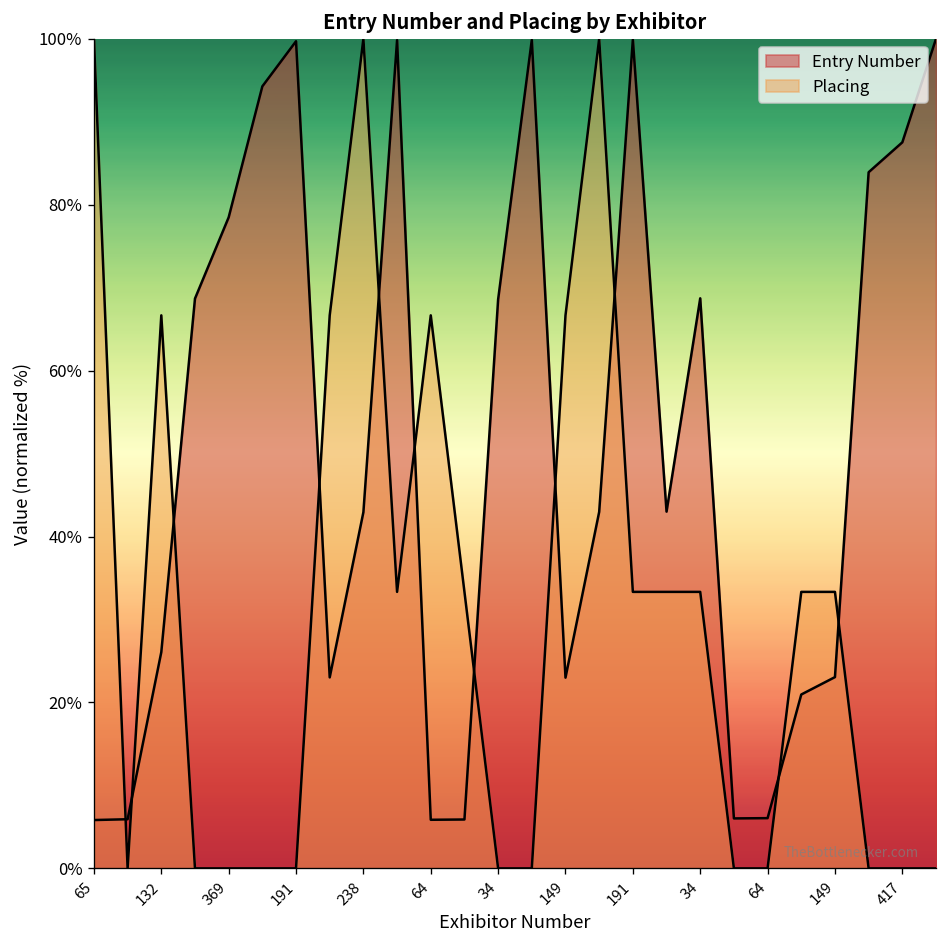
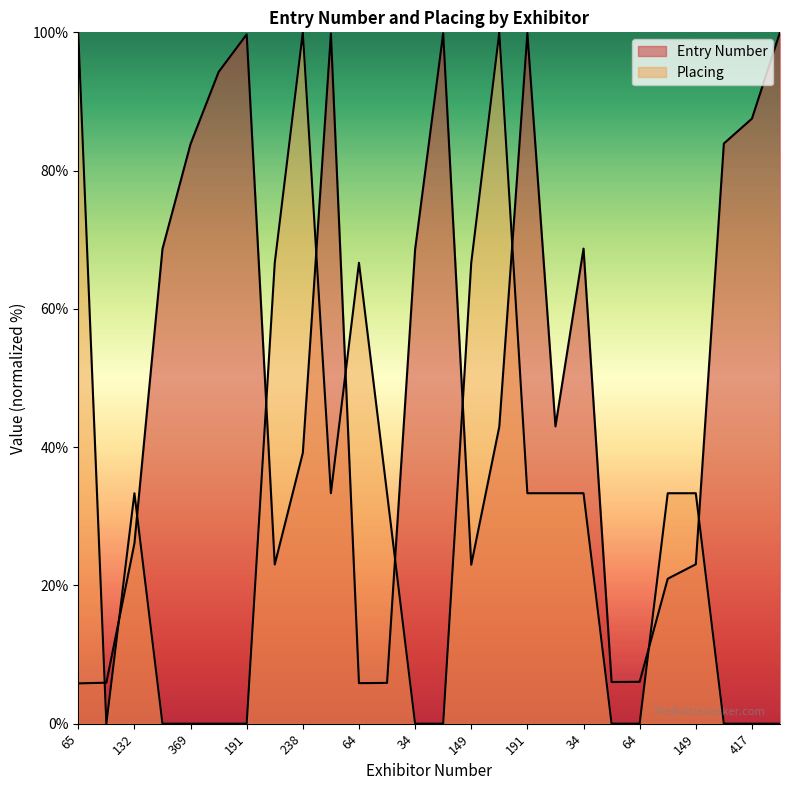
  {
    "Entry Number": {
      "65": "6%",
      "132": "26%",
-     "369": "78%",
-     "238": "43%",
+     "369": "84%",
+     "238": "39%",
      "417": "88%"
    },
    "Placing": {
      "65": "100%",
-     "132": "67%",
+     "132": "33%",
      "369": "0%",
      "238": "100%",
      "417": "0%"
    }
  }
